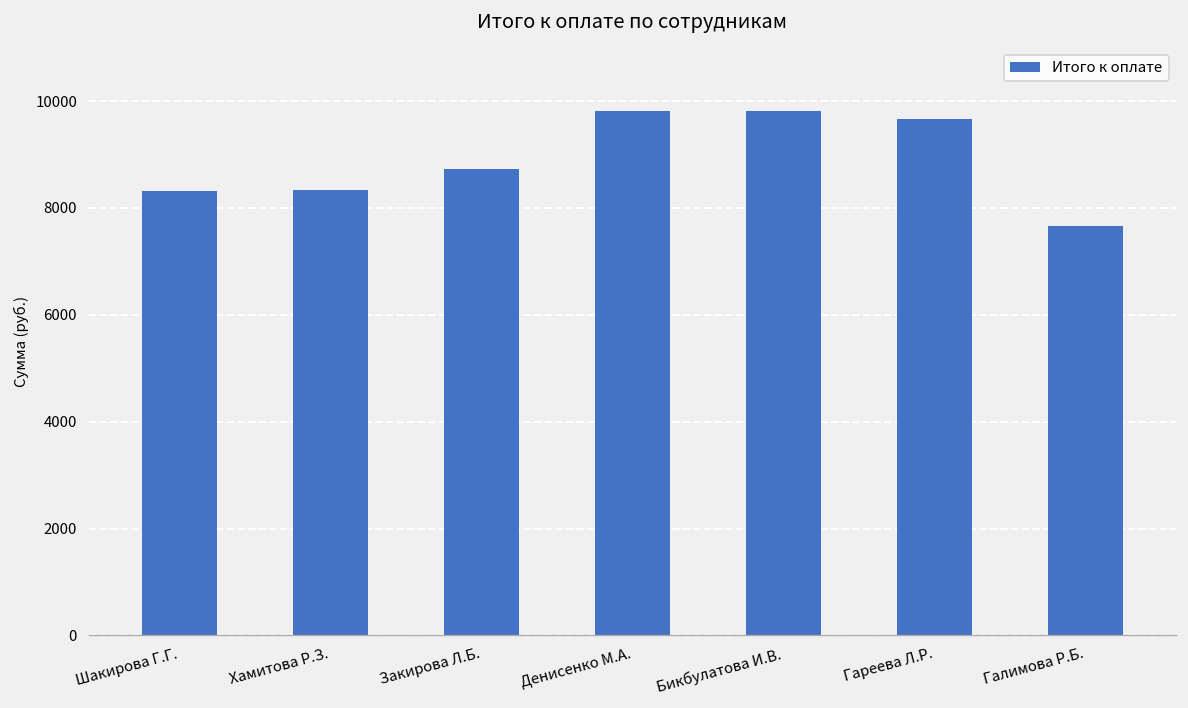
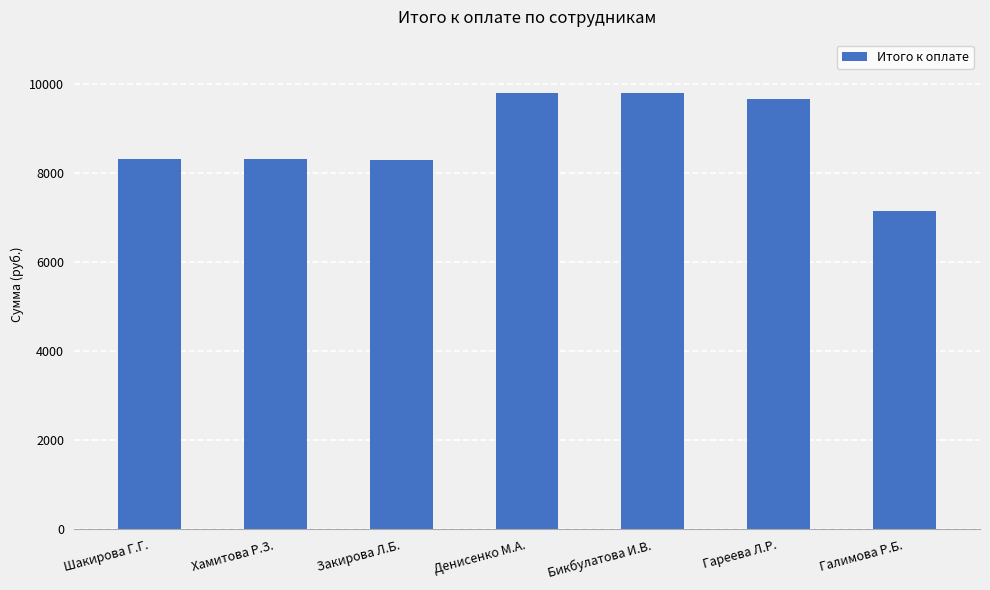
  {
    "Шакирова Г.Г.": 8300,
    "Хамитова Р.З.": 8300,
-   "Закирова Л.Б.": 8700,
+   "Закирова Л.Б.": 8300,
    "Денисенко М.А.": 9800,
    "Бикбулатова И.В.": 9800,
    "Гареева Л.Р.": 9700,
-   "Галимова Р.Б.": 7700
+   "Галимова Р.Б.": 7200
  }
